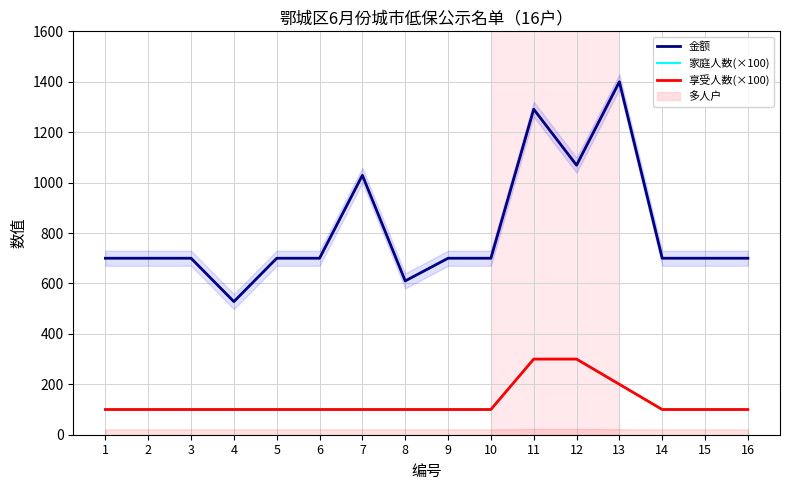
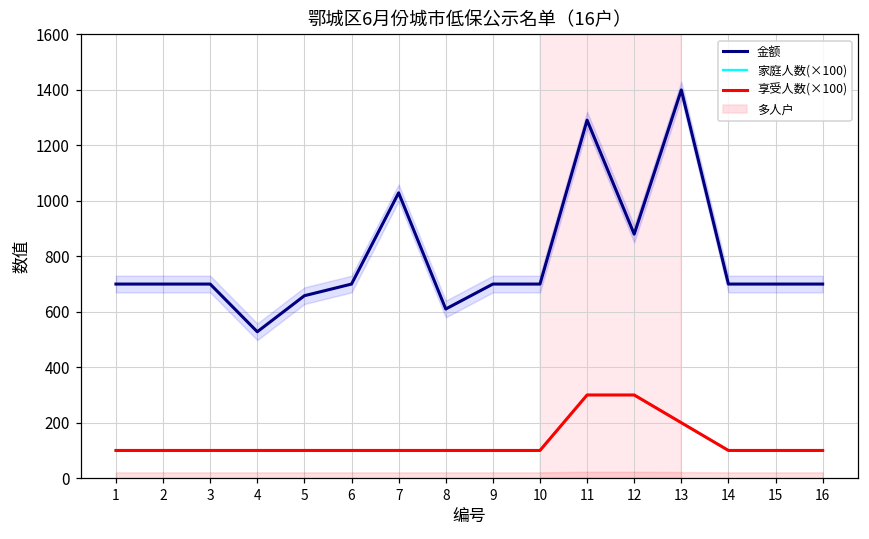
  {
    "金额": {
      "1": 700,
      "2": 700,
      "3": 700,
      "4": 530,
-     "5": 700,
+     "5": 660,
      "6": 700,
      "7": 1030,
      "8": 610,
      "9": 700,
      "10": 700,
      "11": 1290,
-     "12": 1070,
+     "12": 880,
      "13": 1400,
      "14": 700,
      "15": 700,
      "16": 700
    }
  }
